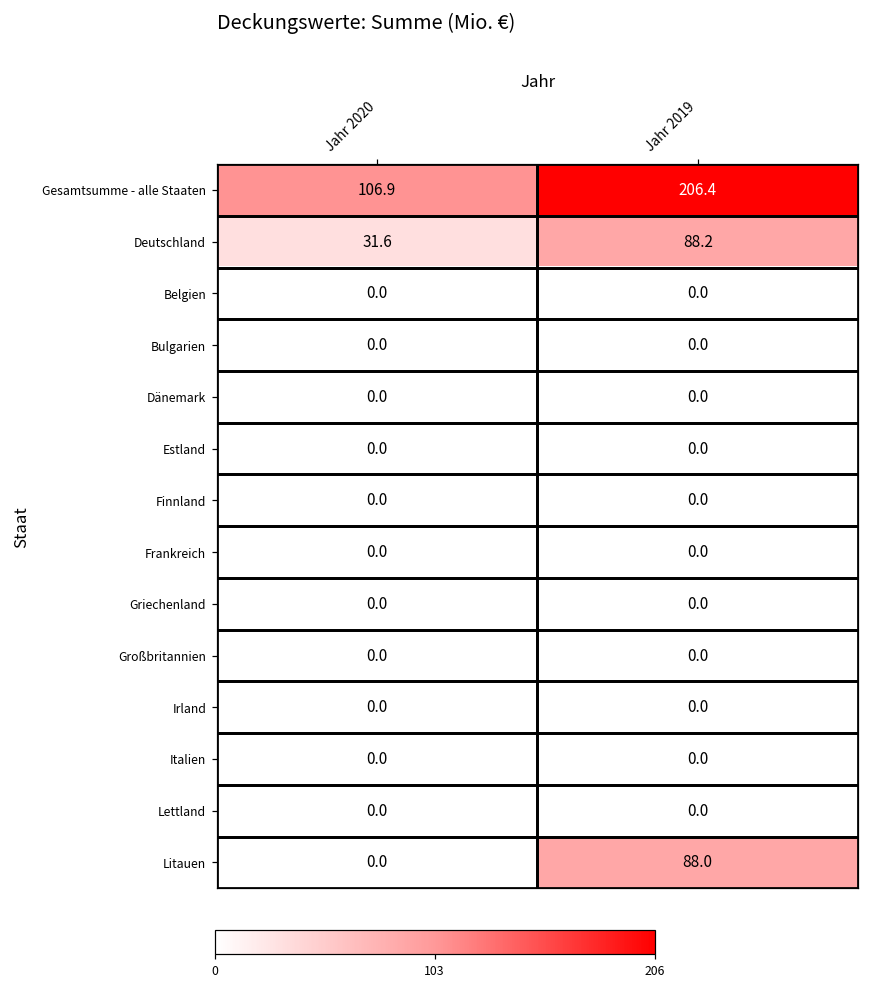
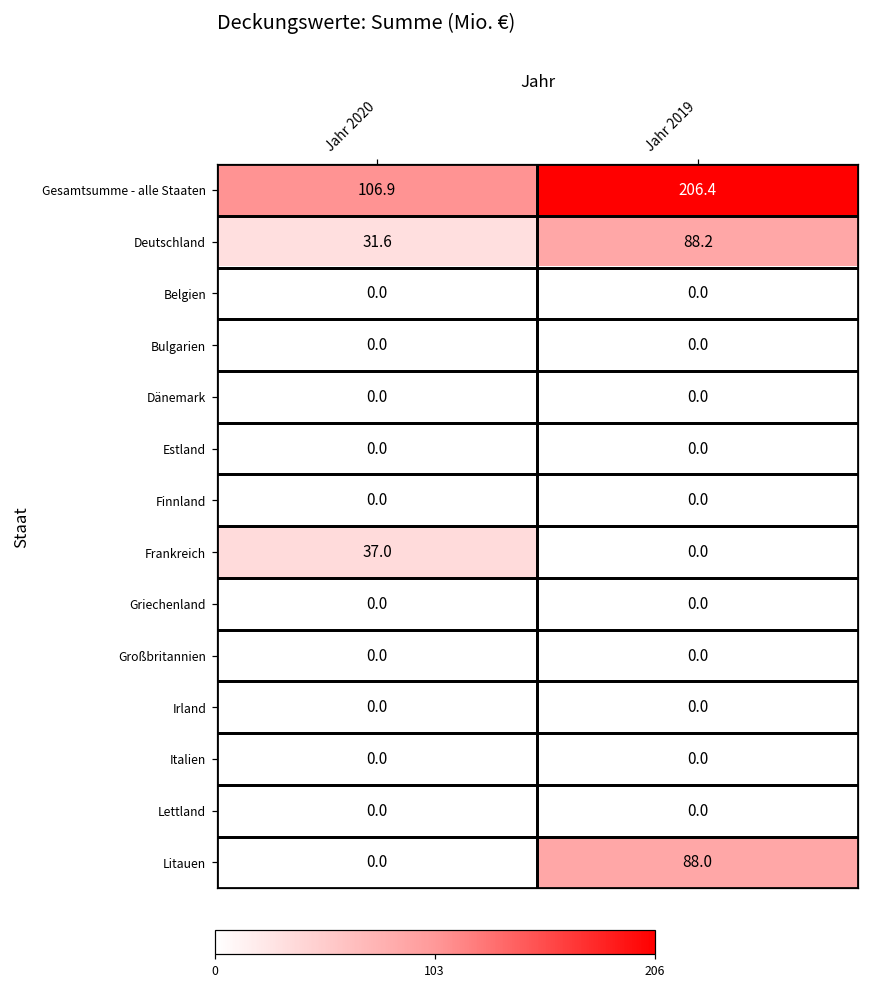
  {
    "Gesamtsumme - alle Staaten": {
      "Jahr 2020": 106.9,
      "Jahr 2019": 206.4
    },
    "Deutschland": {
      "Jahr 2020": 31.6,
      "Jahr 2019": 88.2
    },
    "Belgien": {
      "Jahr 2020": 0.0,
      "Jahr 2019": 0.0
    },
    "Bulgarien": {
      "Jahr 2020": 0.0,
      "Jahr 2019": 0.0
    },
    "Dänemark": {
      "Jahr 2020": 0.0,
      "Jahr 2019": 0.0
    },
    "Estland": {
      "Jahr 2020": 0.0,
      "Jahr 2019": 0.0
    },
    "Finnland": {
      "Jahr 2020": 0.0,
      "Jahr 2019": 0.0
    },
    "Frankreich": {
-     "Jahr 2020": 0.0,
+     "Jahr 2020": 37.0,
      "Jahr 2019": 0.0
    },
    "Griechenland": {
      "Jahr 2020": 0.0,
      "Jahr 2019": 0.0
    },
    "Großbritannien": {
      "Jahr 2020": 0.0,
      "Jahr 2019": 0.0
    },
    "Irland": {
      "Jahr 2020": 0.0,
      "Jahr 2019": 0.0
    },
    "Italien": {
      "Jahr 2020": 0.0,
      "Jahr 2019": 0.0
    },
    "Lettland": {
      "Jahr 2020": 0.0,
      "Jahr 2019": 0.0
    },
    "Litauen": {
      "Jahr 2020": 0.0,
      "Jahr 2019": 88.0
    }
  }
